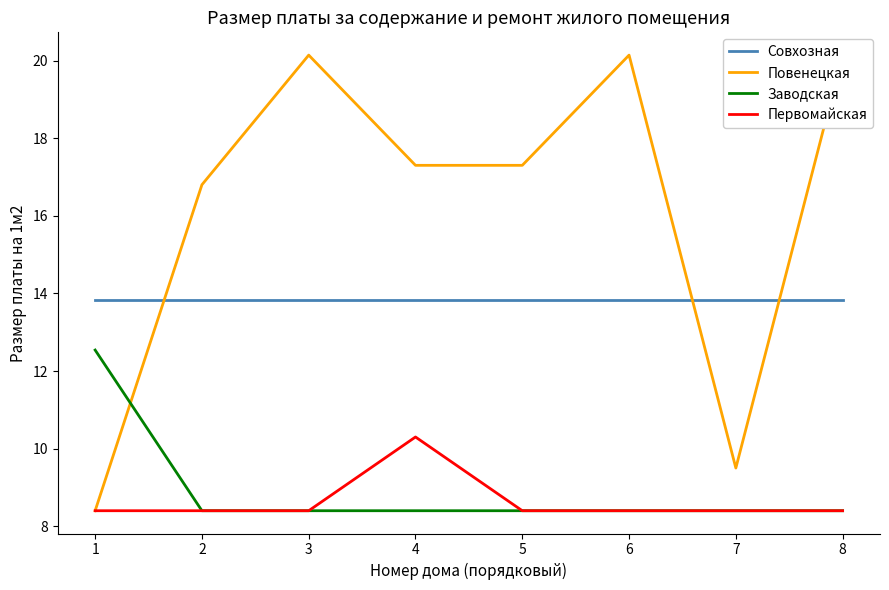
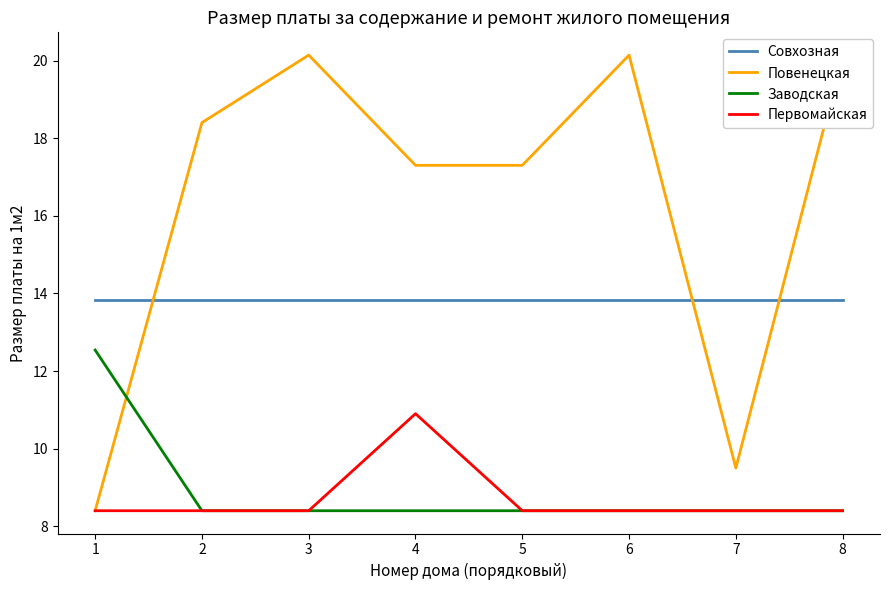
  {
    "Совхозная": {
      "1": 13.8,
      "2": 13.8,
      "3": 13.8,
      "4": 13.8,
      "5": 13.8,
      "6": 13.8,
      "7": 13.8,
      "8": 13.8
    },
    "Повенецкая": {
-     "2": 16.8,
+     "2": 18.4,
      "3": 20.1,
      "4": 17.3,
      "5": 17.3,
      "6": 20.1,
      "7": 9.5
    },
    "Заводская": {
      "1": 12.5,
      "4": 8.4
    },
    "Первомайская": {
-     "4": 10.3
+     "4": 10.9
    }
  }
